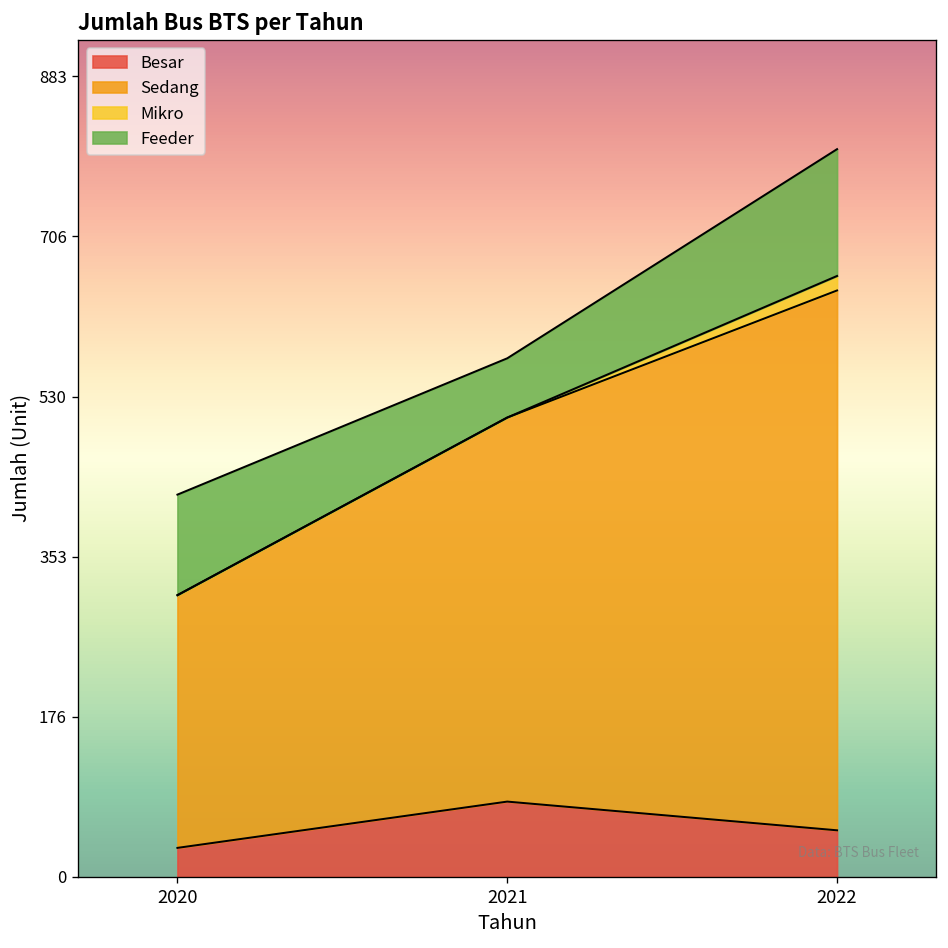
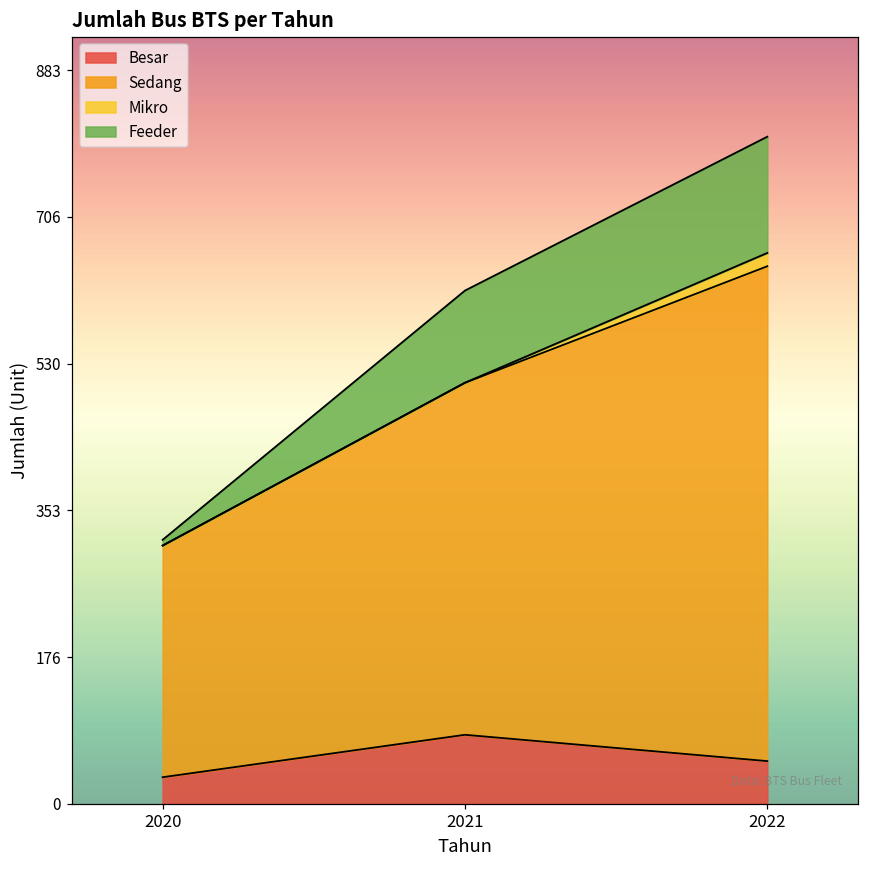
  {
    "Besar": {
      "2020": 30,
      "2021": 80,
      "2022": 50
    },
    "Feeder": {
-     "2020": 110,
-     "2021": 70,
+     "2020": 10,
+     "2021": 110,
      "2022": 140
    }
  }
